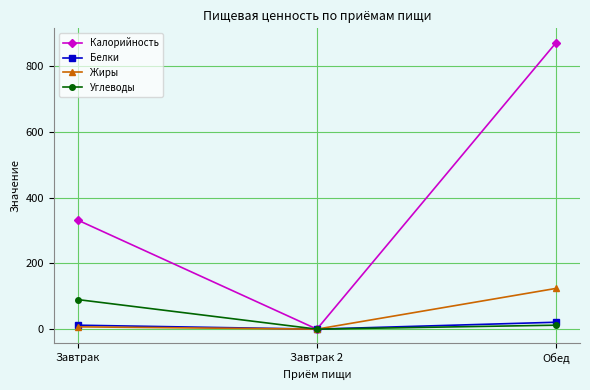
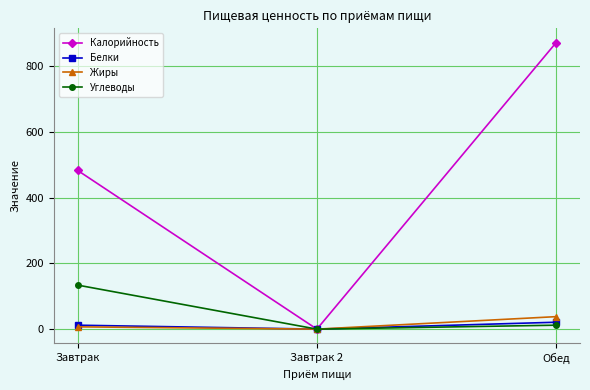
  {
    "Калорийность": {
-     "Завтрак": 330,
+     "Завтрак": 480,
      "Обед": 870
    },
    "Белки": {
      "Обед": 20
    },
    "Жиры": {
-     "Обед": 120
+     "Обед": 40
    },
    "Углеводы": {
-     "Завтрак": 90,
+     "Завтрак": 130,
      "Обед": 10
    }
  }
